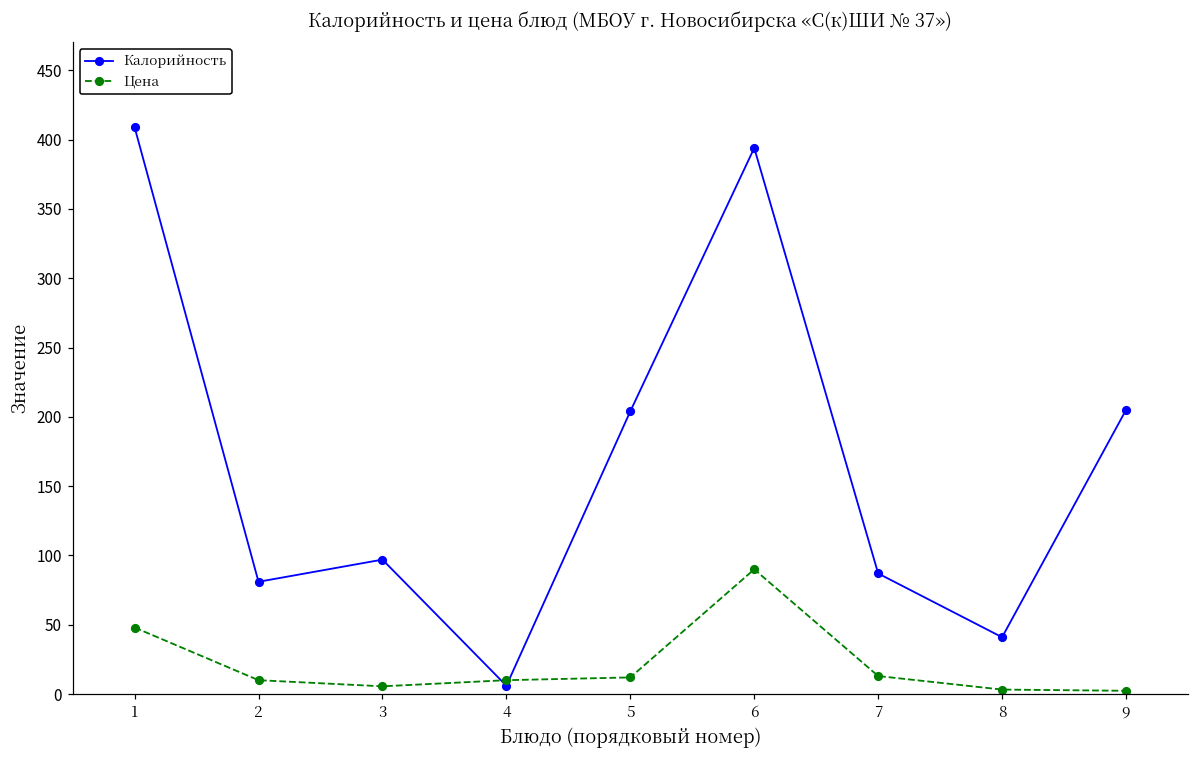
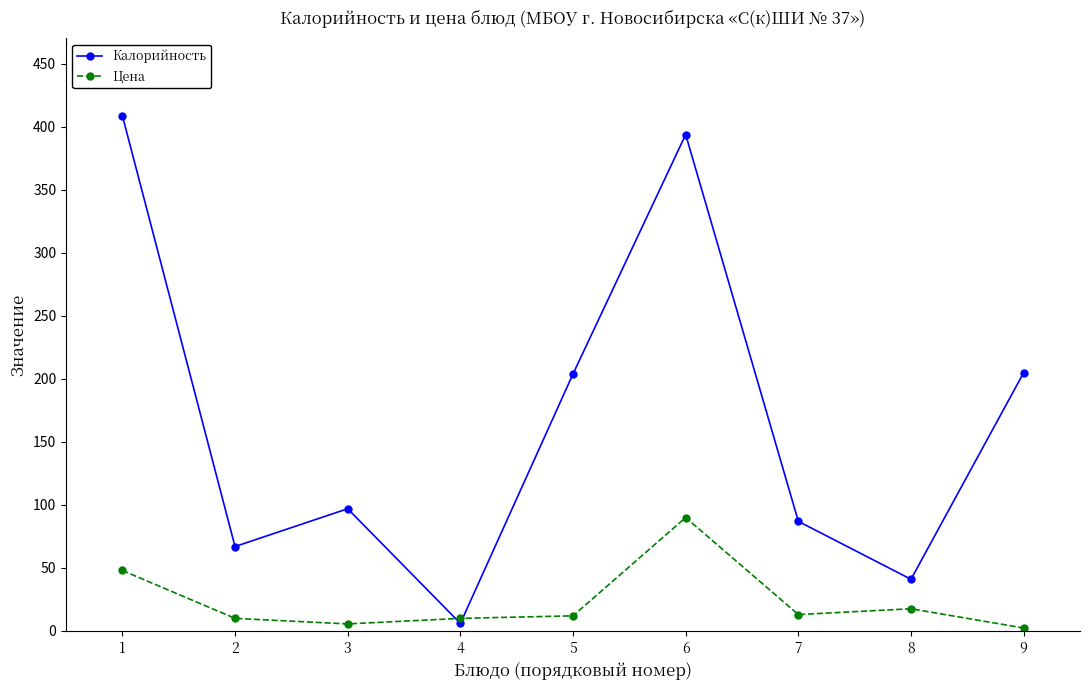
  {
    "Калорийность": {
      "1": 409,
-     "2": 81,
+     "2": 67,
      "3": 97,
      "4": 6,
      "5": 204,
      "6": 394,
      "7": 87,
      "8": 41,
      "9": 205
    },
    "Цена": {
      "1": 48,
      "2": 10,
      "3": 6,
      "4": 10,
      "5": 12,
      "6": 90,
      "7": 13,
-     "8": 3,
+     "8": 18,
      "9": 2
    }
  }
